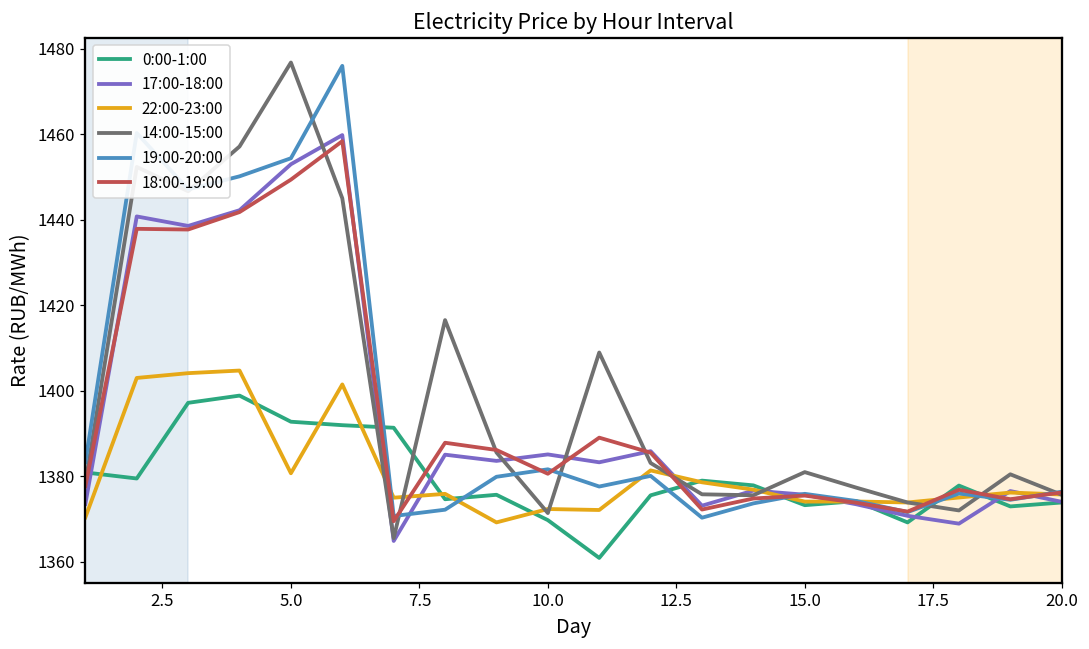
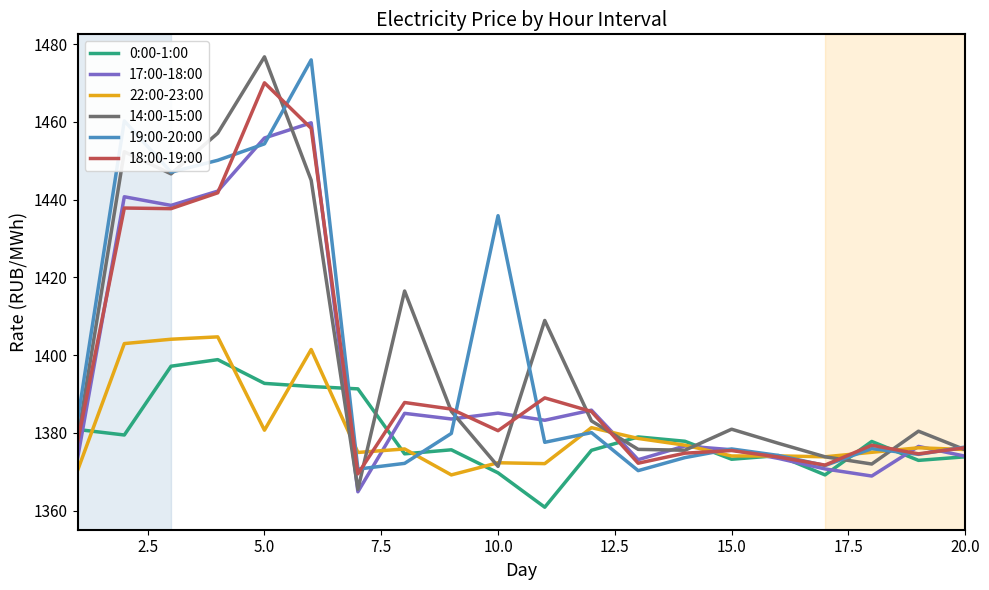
  {
    "0:00-1:00": {
      "5.0": 1393,
      "10.0": 1370,
      "15.0": 1373
    },
    "17:00-18:00": {
-     "5.0": 1453,
+     "5.0": 1456,
      "10.0": 1385
    },
    "22:00-23:00": {
      "5.0": 1381,
      "10.0": 1372,
      "15.0": 1374
    },
    "14:00-15:00": {
      "5.0": 1477,
      "10.0": 1371,
      "15.0": 1381
    },
    "19:00-20:00": {
      "5.0": 1454,
-     "10.0": 1382
+     "10.0": 1436
    },
    "18:00-19:00": {
-     "5.0": 1449,
+     "5.0": 1470,
      "10.0": 1381
    }
  }
